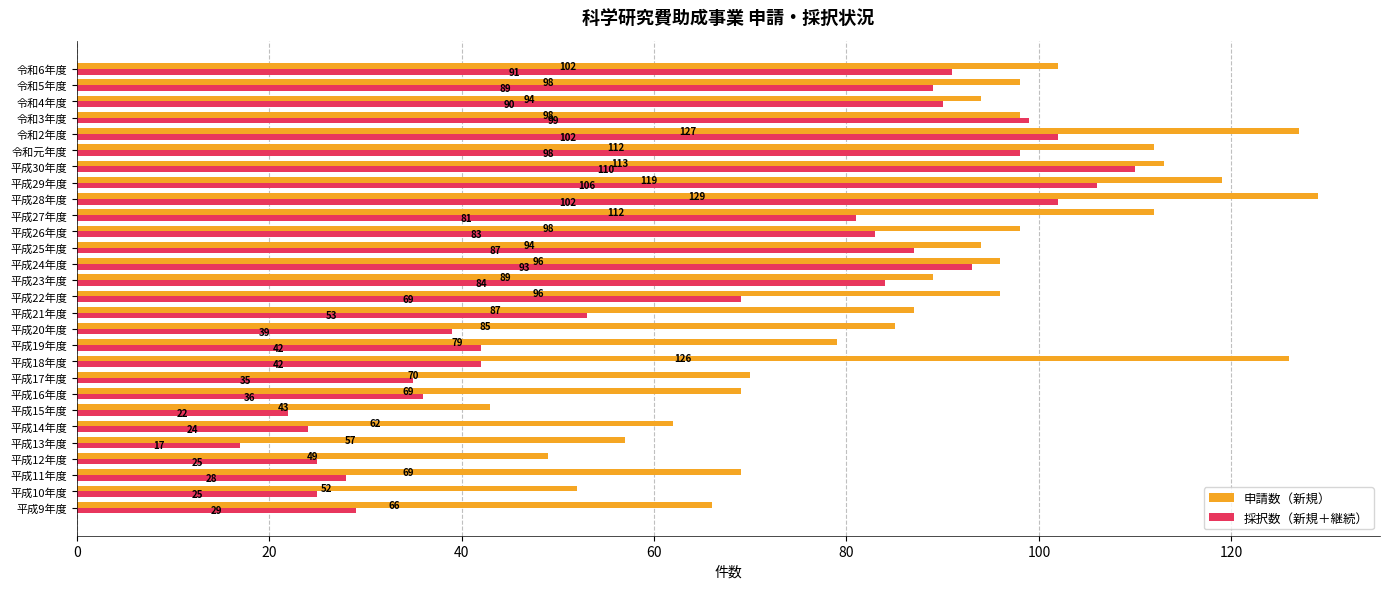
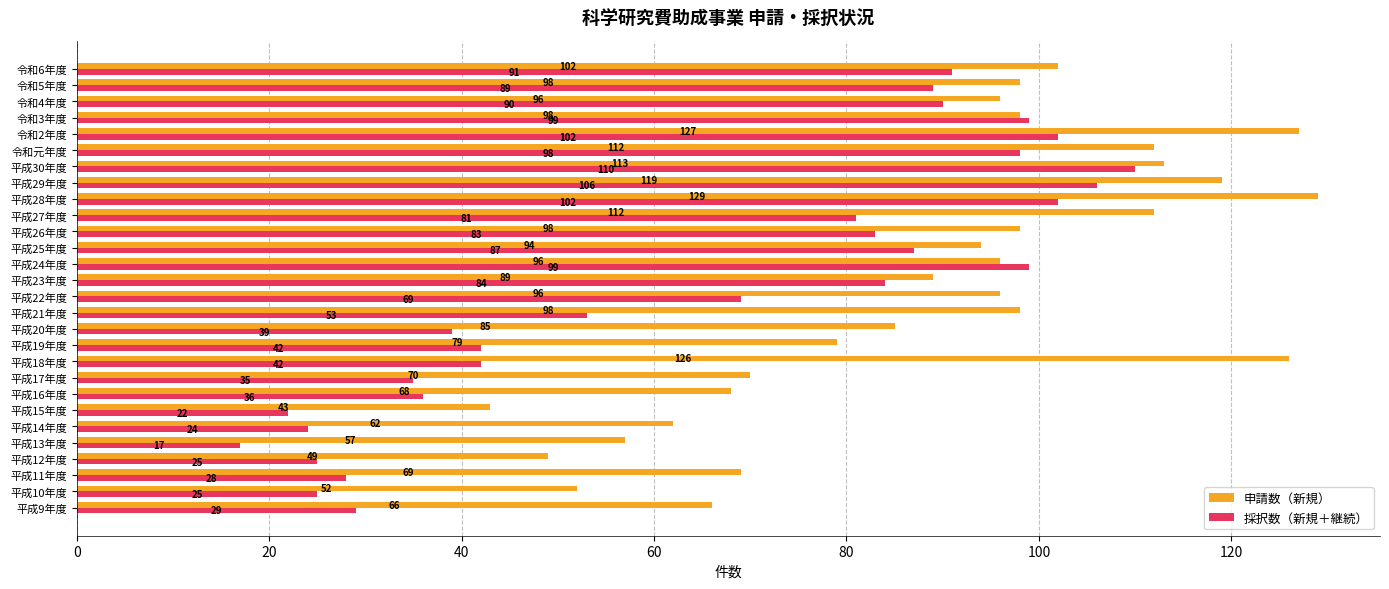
  {
    "申請数（新規）": {
      "令和6年度": 102,
      "令和5年度": 98,
-     "令和4年度": 94,
+     "令和4年度": 96,
      "令和2年度": 127,
      "令和元年度": 112,
      "平成30年度": 113,
      "平成29年度": 119,
      "平成28年度": 129,
      "平成27年度": 112,
      "平成26年度": 98,
      "平成25年度": 94,
      "平成24年度": 96,
      "平成23年度": 89,
      "平成22年度": 96,
-     "平成21年度": 87,
+     "平成21年度": 98,
      "平成20年度": 85,
      "平成19年度": 79,
      "平成18年度": 126,
      "平成17年度": 70,
-     "平成16年度": 69,
+     "平成16年度": 68,
      "平成15年度": 43,
      "平成14年度": 62,
      "平成13年度": 57,
      "平成12年度": 49,
      "平成11年度": 69,
      "平成10年度": 52,
      "平成9年度": 66
    },
    "採択数（新規＋継続）": {
      "令和6年度": 91,
      "令和5年度": 89,
      "令和4年度": 90,
      "令和2年度": 102,
      "令和元年度": 98,
      "平成30年度": 110,
      "平成29年度": 106,
      "平成28年度": 102,
      "平成27年度": 81,
      "平成26年度": 83,
      "平成25年度": 87,
-     "平成24年度": 93,
+     "平成24年度": 99,
      "平成23年度": 84,
      "平成22年度": 69,
      "平成21年度": 53,
      "平成20年度": 39,
      "平成19年度": 42,
      "平成18年度": 42,
      "平成17年度": 35,
      "平成16年度": 36,
      "平成15年度": 22,
      "平成14年度": 24,
      "平成13年度": 17,
      "平成12年度": 25,
      "平成11年度": 28,
      "平成10年度": 25,
      "平成9年度": 29
    }
  }
